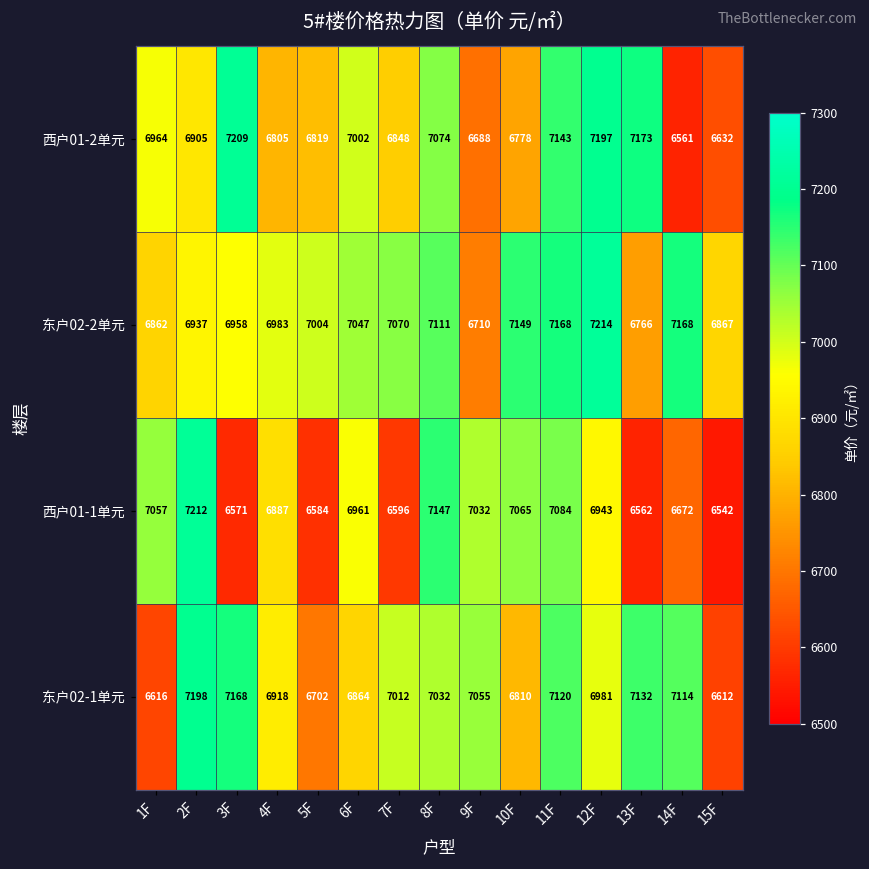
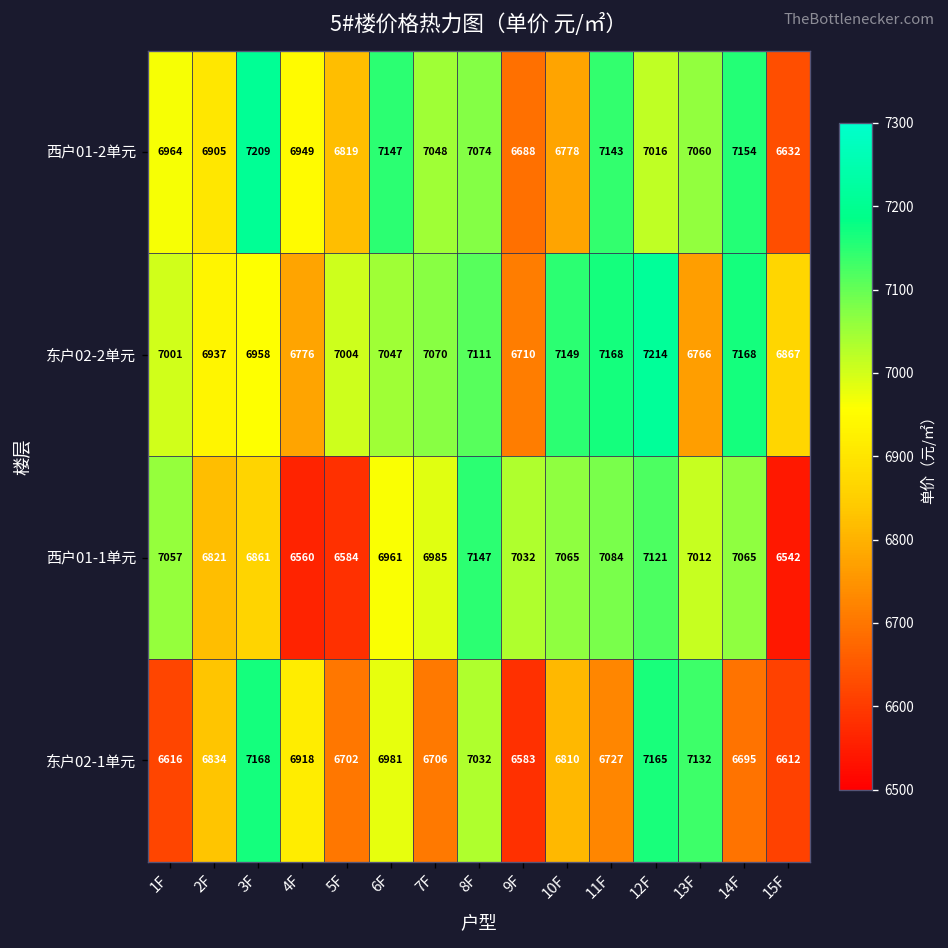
  {
    "西户01-2单元": {
      "1F": 6964,
      "2F": 6905,
      "3F": 7209,
-     "4F": 6805,
+     "4F": 6949,
      "5F": 6819,
-     "6F": 7002,
-     "7F": 6848,
+     "6F": 7147,
+     "7F": 7048,
      "8F": 7074,
      "9F": 6688,
      "10F": 6778,
      "11F": 7143,
-     "12F": 7197,
-     "13F": 7173,
-     "14F": 6561,
+     "12F": 7016,
+     "13F": 7060,
+     "14F": 7154,
      "15F": 6632
    },
    "东户02-2单元": {
-     "1F": 6862,
+     "1F": 7001,
      "2F": 6937,
      "3F": 6958,
-     "4F": 6983,
+     "4F": 6776,
      "5F": 7004,
      "6F": 7047,
      "7F": 7070,
      "8F": 7111,
      "9F": 6710,
      "10F": 7149,
      "11F": 7168,
      "12F": 7214,
      "13F": 6766,
      "14F": 7168,
      "15F": 6867
    },
    "西户01-1单元": {
      "1F": 7057,
-     "2F": 7212,
-     "3F": 6571,
-     "4F": 6887,
+     "2F": 6821,
+     "3F": 6861,
+     "4F": 6560,
      "5F": 6584,
      "6F": 6961,
-     "7F": 6596,
+     "7F": 6985,
      "8F": 7147,
      "9F": 7032,
      "10F": 7065,
      "11F": 7084,
-     "12F": 6943,
-     "13F": 6562,
-     "14F": 6672,
+     "12F": 7121,
+     "13F": 7012,
+     "14F": 7065,
      "15F": 6542
    },
    "东户02-1单元": {
      "1F": 6616,
-     "2F": 7198,
+     "2F": 6834,
      "3F": 7168,
      "4F": 6918,
      "5F": 6702,
-     "6F": 6864,
-     "7F": 7012,
+     "6F": 6981,
+     "7F": 6706,
      "8F": 7032,
-     "9F": 7055,
+     "9F": 6583,
      "10F": 6810,
-     "11F": 7120,
-     "12F": 6981,
+     "11F": 6727,
+     "12F": 7165,
      "13F": 7132,
-     "14F": 7114,
+     "14F": 6695,
      "15F": 6612
    }
  }
